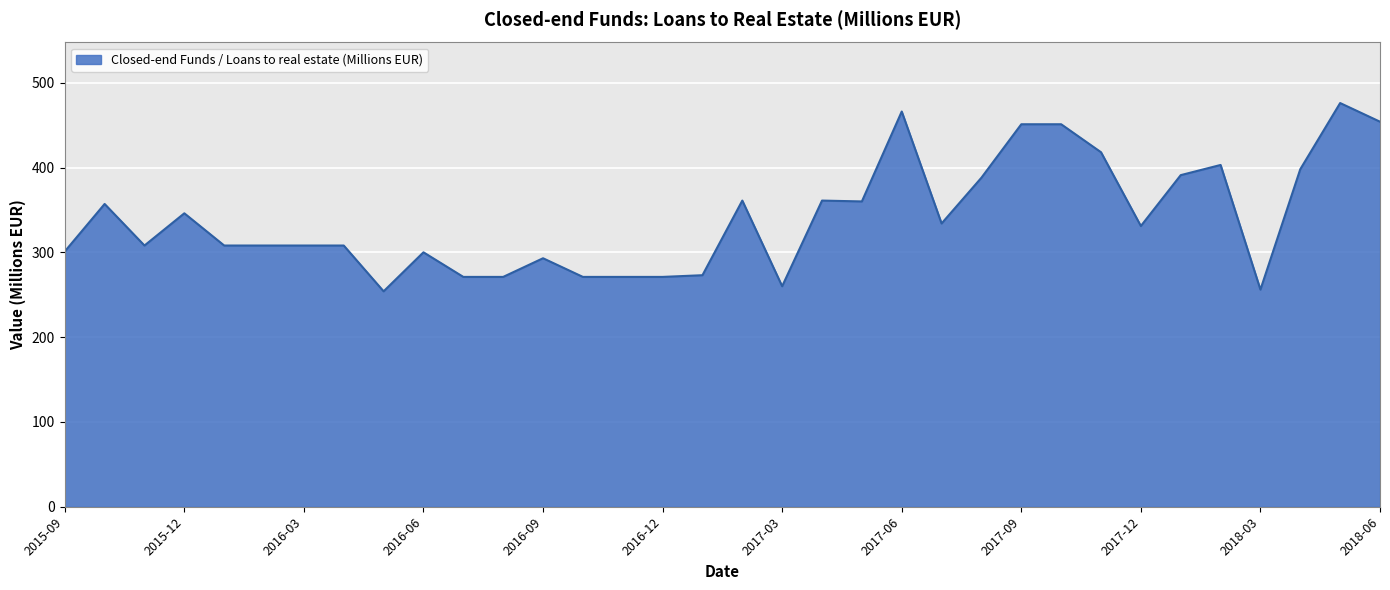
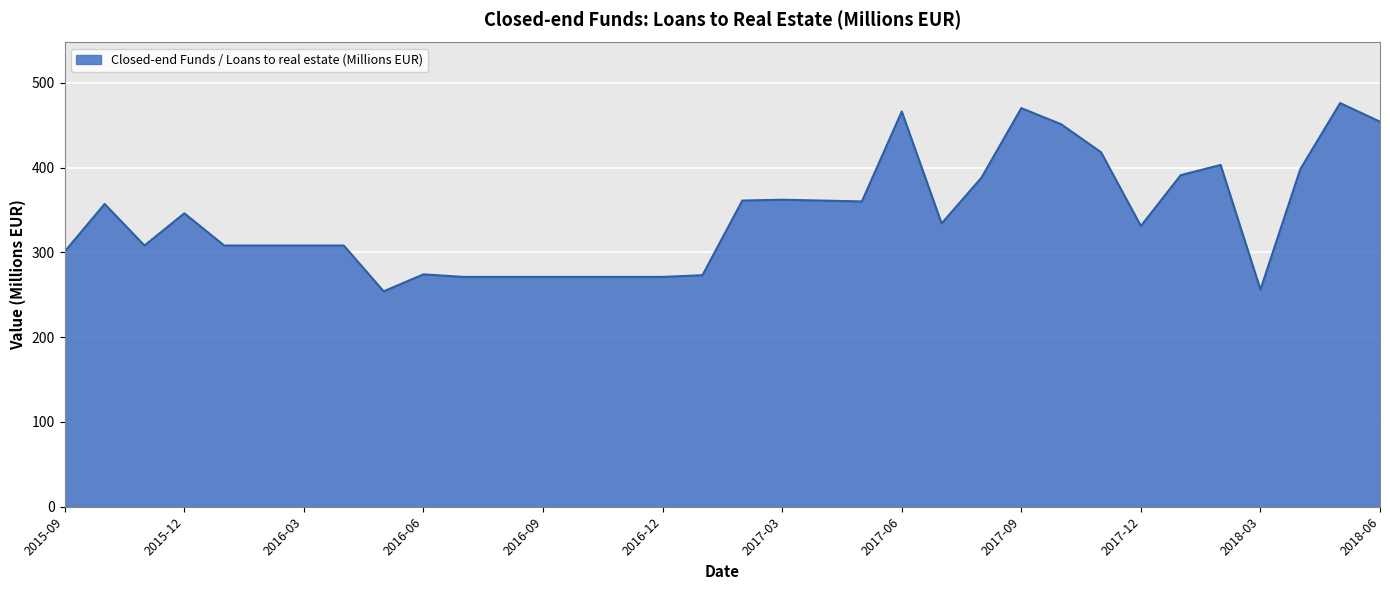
  {
    "2015-09": 300,
    "2015-12": 350,
    "2016-03": 310,
-   "2016-06": 300,
-   "2016-09": 290,
+   "2016-06": 270,
+   "2016-09": 270,
    "2016-12": 270,
-   "2017-03": 260,
+   "2017-03": 360,
    "2017-06": 470,
-   "2017-09": 450,
+   "2017-09": 470,
    "2017-12": 330,
    "2018-03": 260,
    "2018-06": 450
  }
